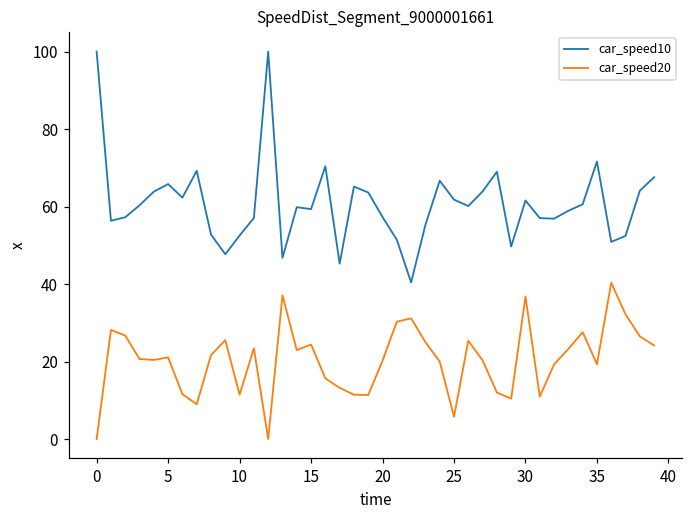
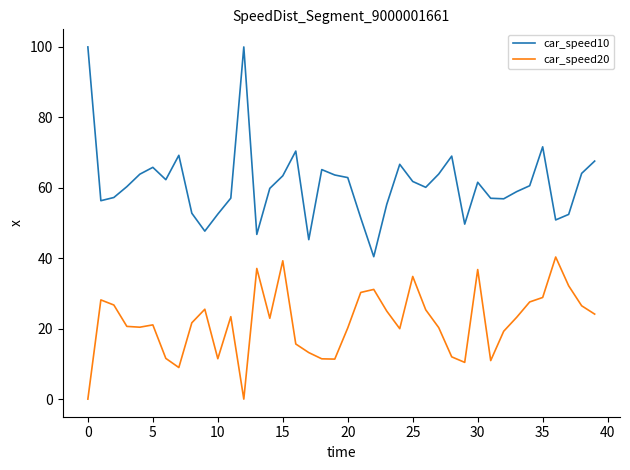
  {
    "car_speed10": {
      "0": 100,
      "5": 66,
      "10": 53,
-     "15": 59,
-     "20": 57,
+     "15": 63,
+     "20": 63,
      "25": 62,
      "30": 62,
      "35": 72
    },
    "car_speed20": {
      "0": 0,
      "5": 21,
      "10": 11,
-     "15": 24,
+     "15": 39,
      "20": 20,
-     "25": 6,
+     "25": 35,
      "30": 37,
-     "35": 19
+     "35": 29
    }
  }
